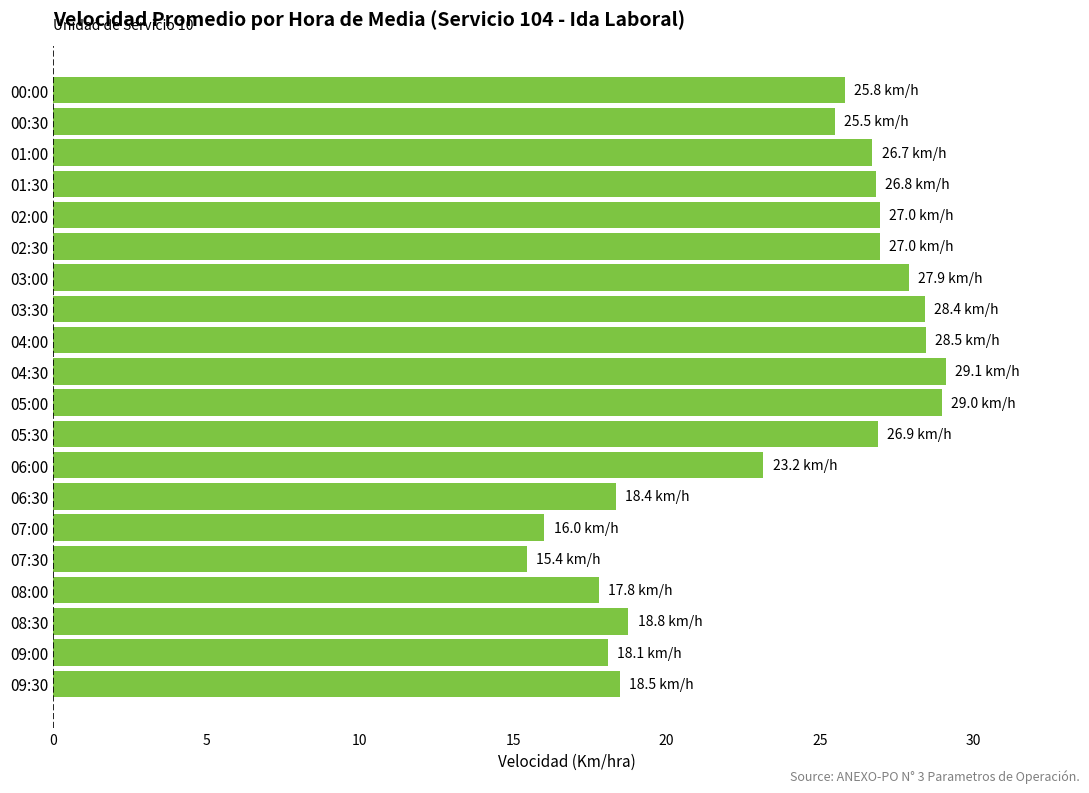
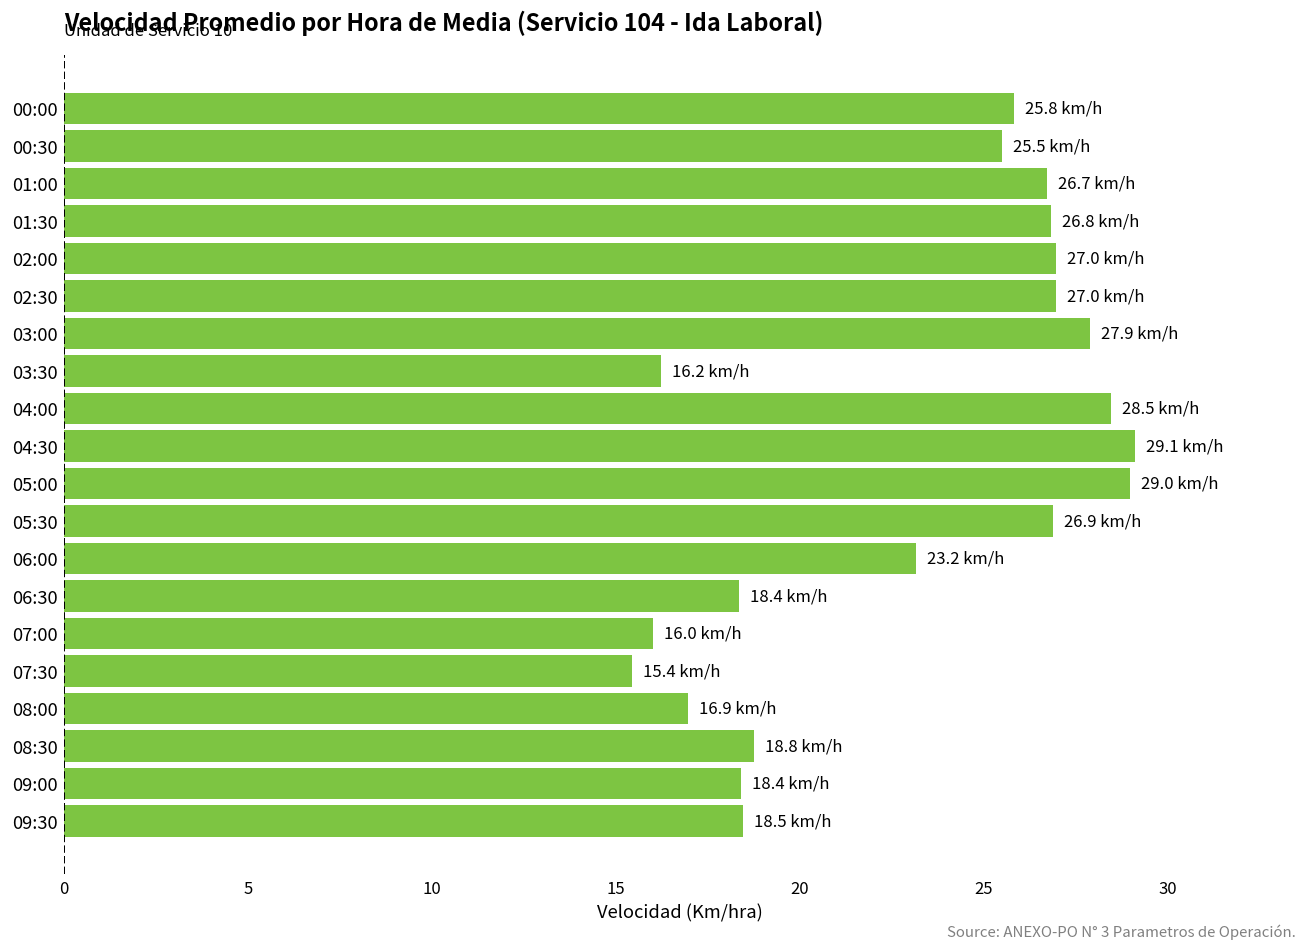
  {
    "00:00": 25.8,
    "00:30": 25.5,
    "01:00": 26.7,
    "01:30": 26.8,
    "02:00": 27.0,
    "02:30": 27.0,
    "03:00": 27.9,
-   "03:30": 28.4,
+   "03:30": 16.2,
    "04:00": 28.5,
    "04:30": 29.1,
    "05:00": 29.0,
    "05:30": 26.9,
    "06:00": 23.2,
    "06:30": 18.4,
    "07:00": 16.0,
    "07:30": 15.4,
-   "08:00": 17.8,
+   "08:00": 16.9,
    "08:30": 18.8,
-   "09:00": 18.1,
+   "09:00": 18.4,
    "09:30": 18.5
  }
